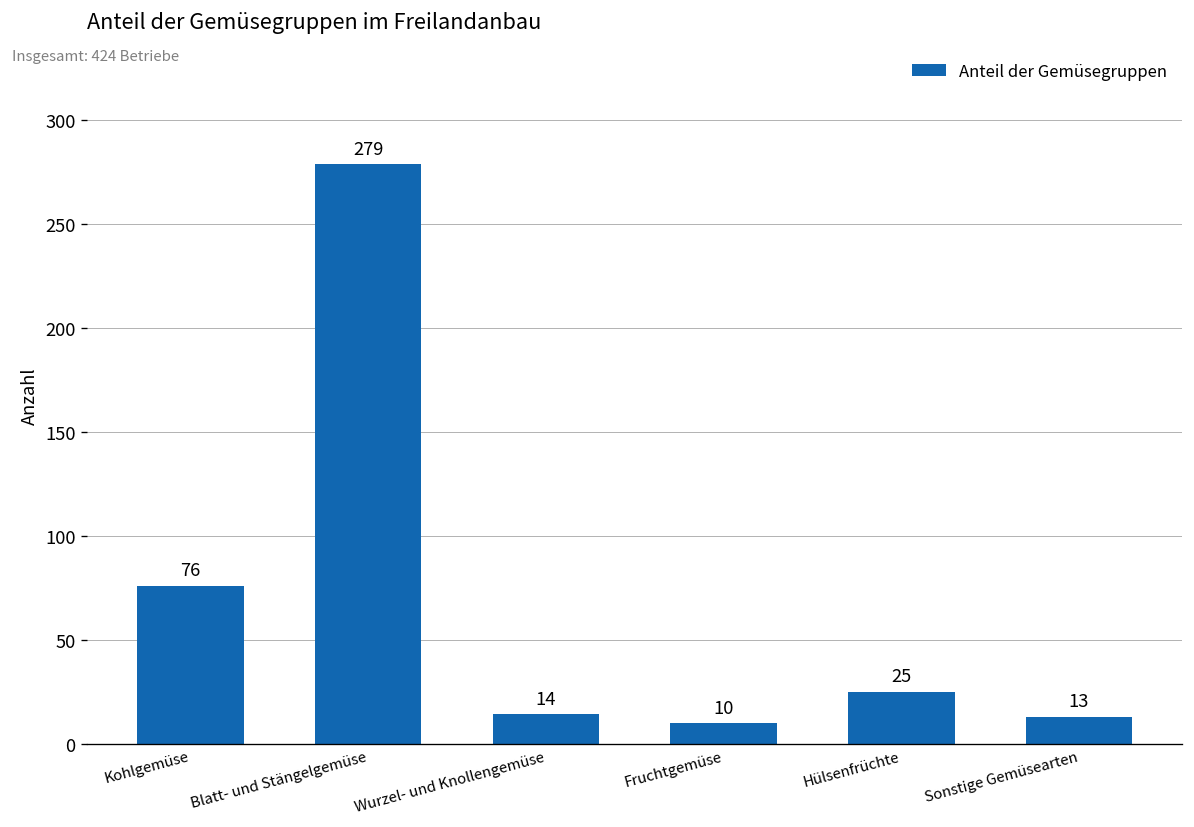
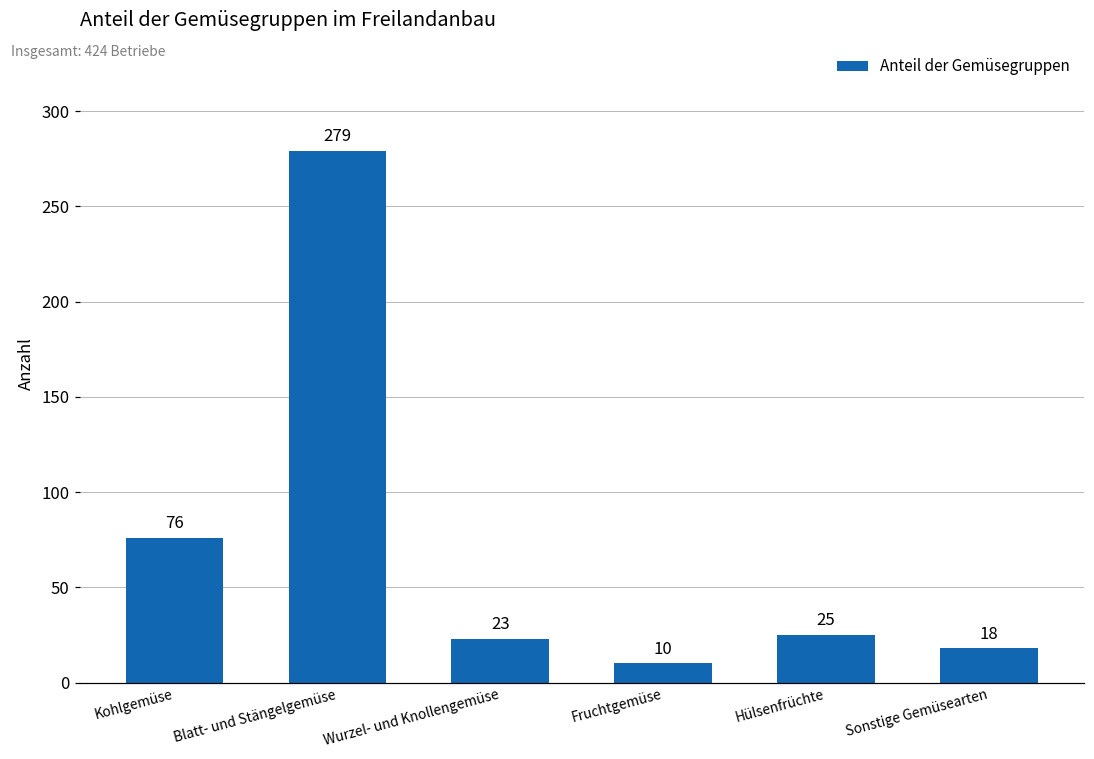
  {
    "Kohlgemüse": 76,
    "Blatt- und Stängelgemüse": 279,
-   "Wurzel- und Knollengemüse": 14,
+   "Wurzel- und Knollengemüse": 23,
    "Fruchtgemüse": 10,
    "Hülsenfrüchte": 25,
-   "Sonstige Gemüsearten": 13
+   "Sonstige Gemüsearten": 18
  }
